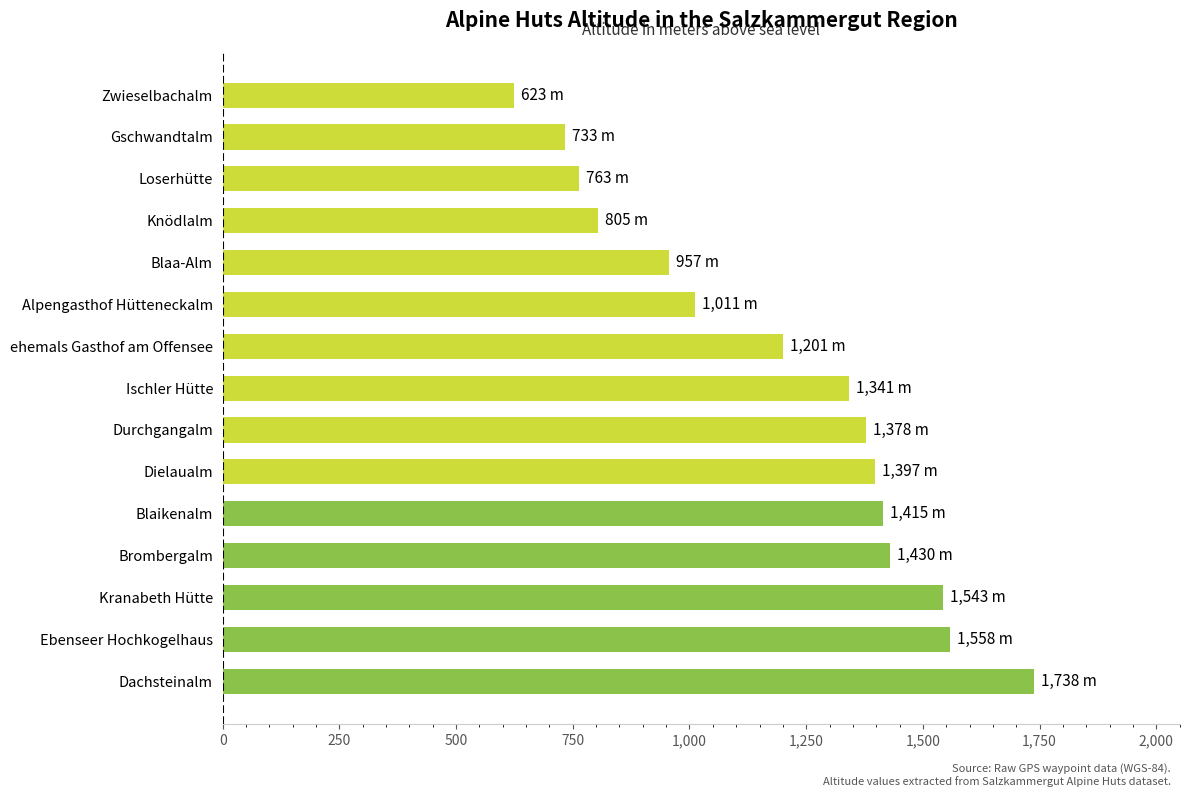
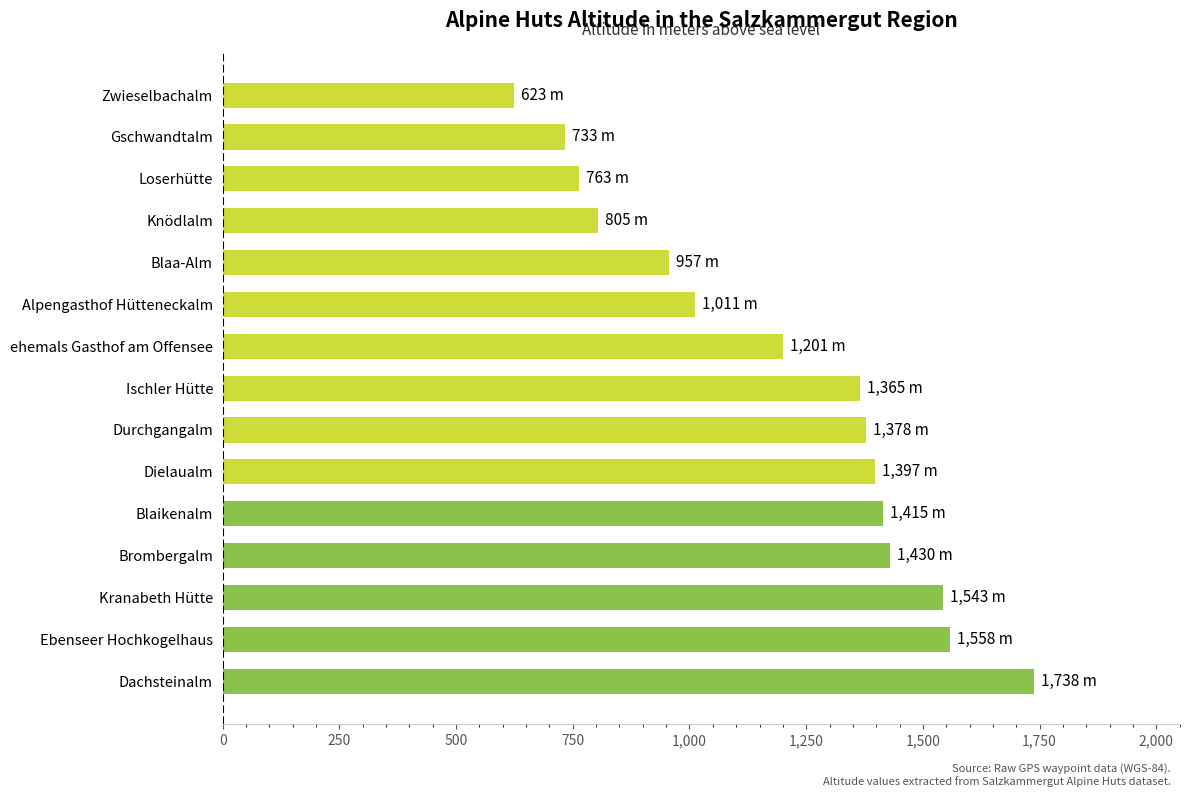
  {
    "Zwieselbachalm": "623",
    "Gschwandtalm": "733",
    "Loserhütte": "763",
    "Knödlalm": "805",
    "Blaa-Alm": "957",
    "Alpengasthof Hütteneckalm": "1,011",
    "ehemals Gasthof am Offensee": "1,201",
-   "Ischler Hütte": "1,341",
+   "Ischler Hütte": "1,365",
    "Durchgangalm": "1,378",
    "Dielaualm": "1,397",
    "Blaikenalm": "1,415",
    "Brombergalm": "1,430",
    "Kranabeth Hütte": "1,543",
    "Ebenseer Hochkogelhaus": "1,558",
    "Dachsteinalm": "1,738"
  }
